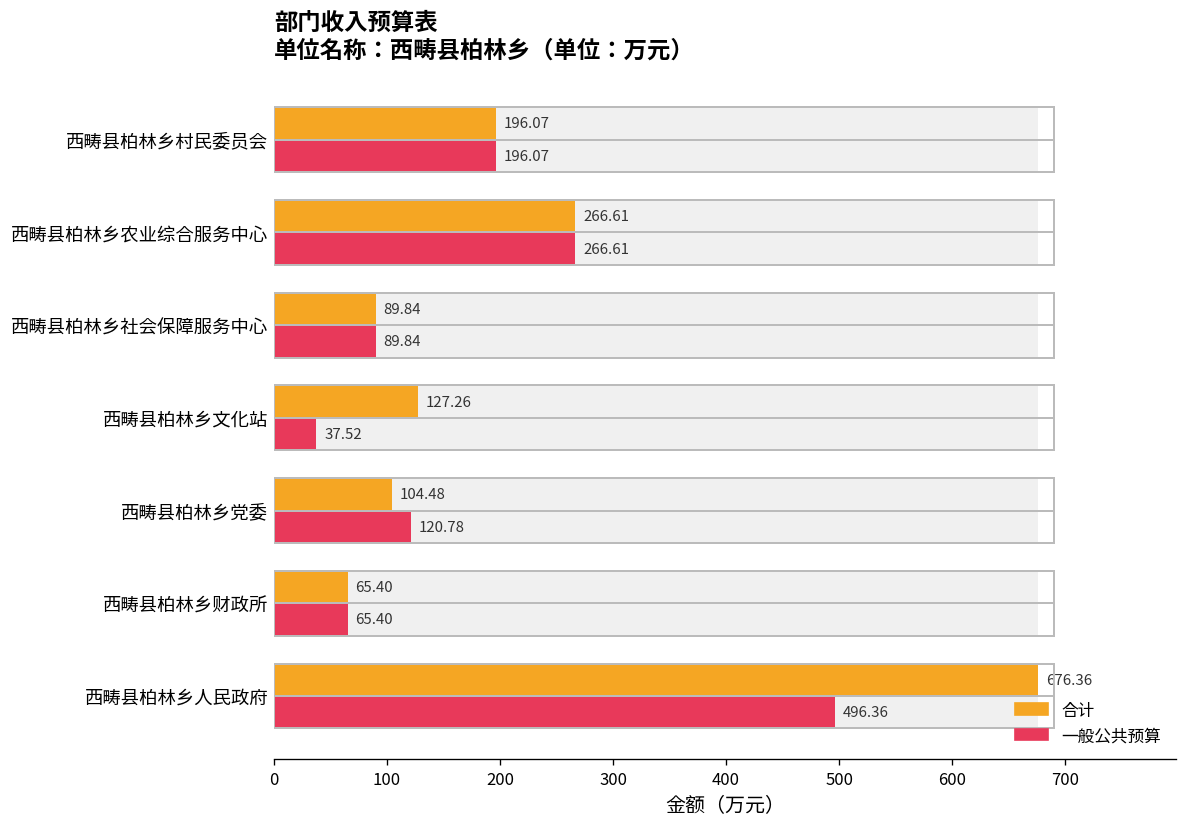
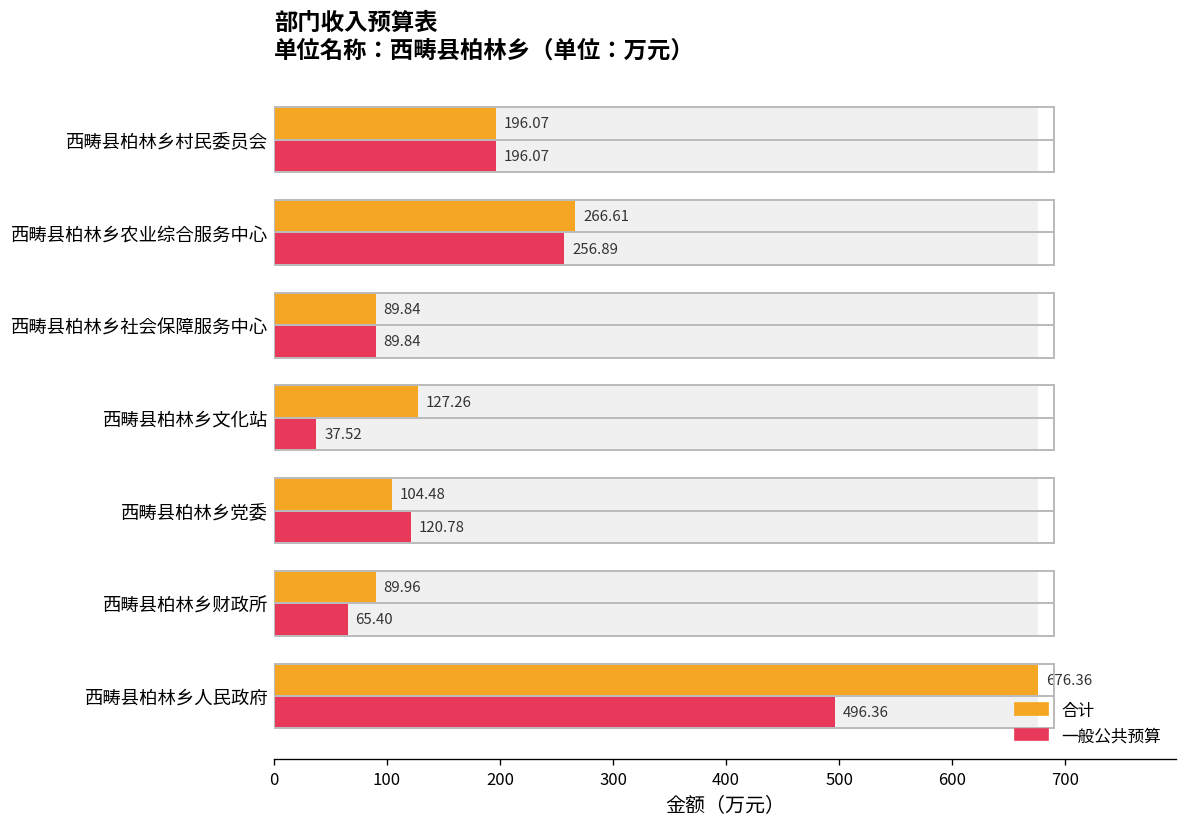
  {
    "合计": {
-     "西畴县柏林乡财政所": 65.40,
+     "西畴县柏林乡财政所": 89.96,
      "西畴县柏林乡人民政府": 676.36
    },
    "一般公共预算": {
-     "西畴县柏林乡农业综合服务中心": 266.61
+     "西畴县柏林乡农业综合服务中心": 256.89
    }
  }
